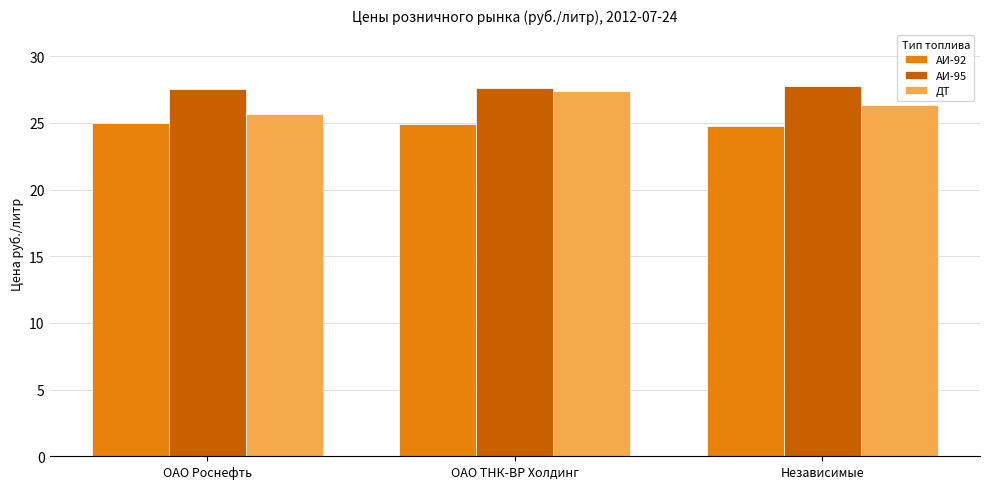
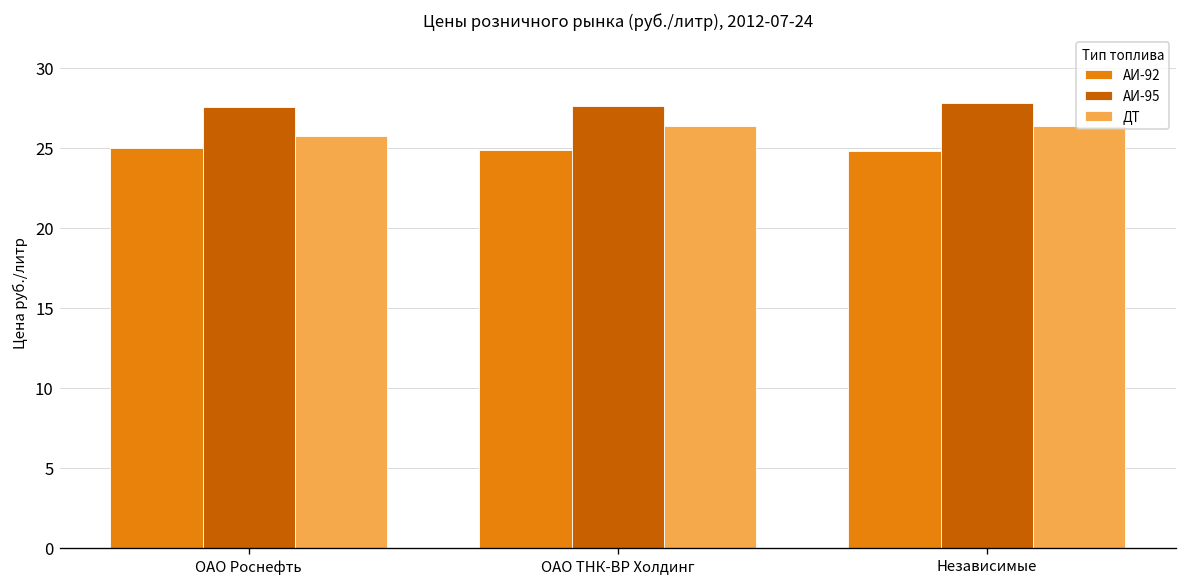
  {
    "ДТ": {
      "ОАО Роснефть": 25.7,
-     "ОАО ТНК-ВР Холдинг": 27.4,
+     "ОАО ТНК-ВР Холдинг": 26.4,
      "Независимые": 26.4
    }
  }
